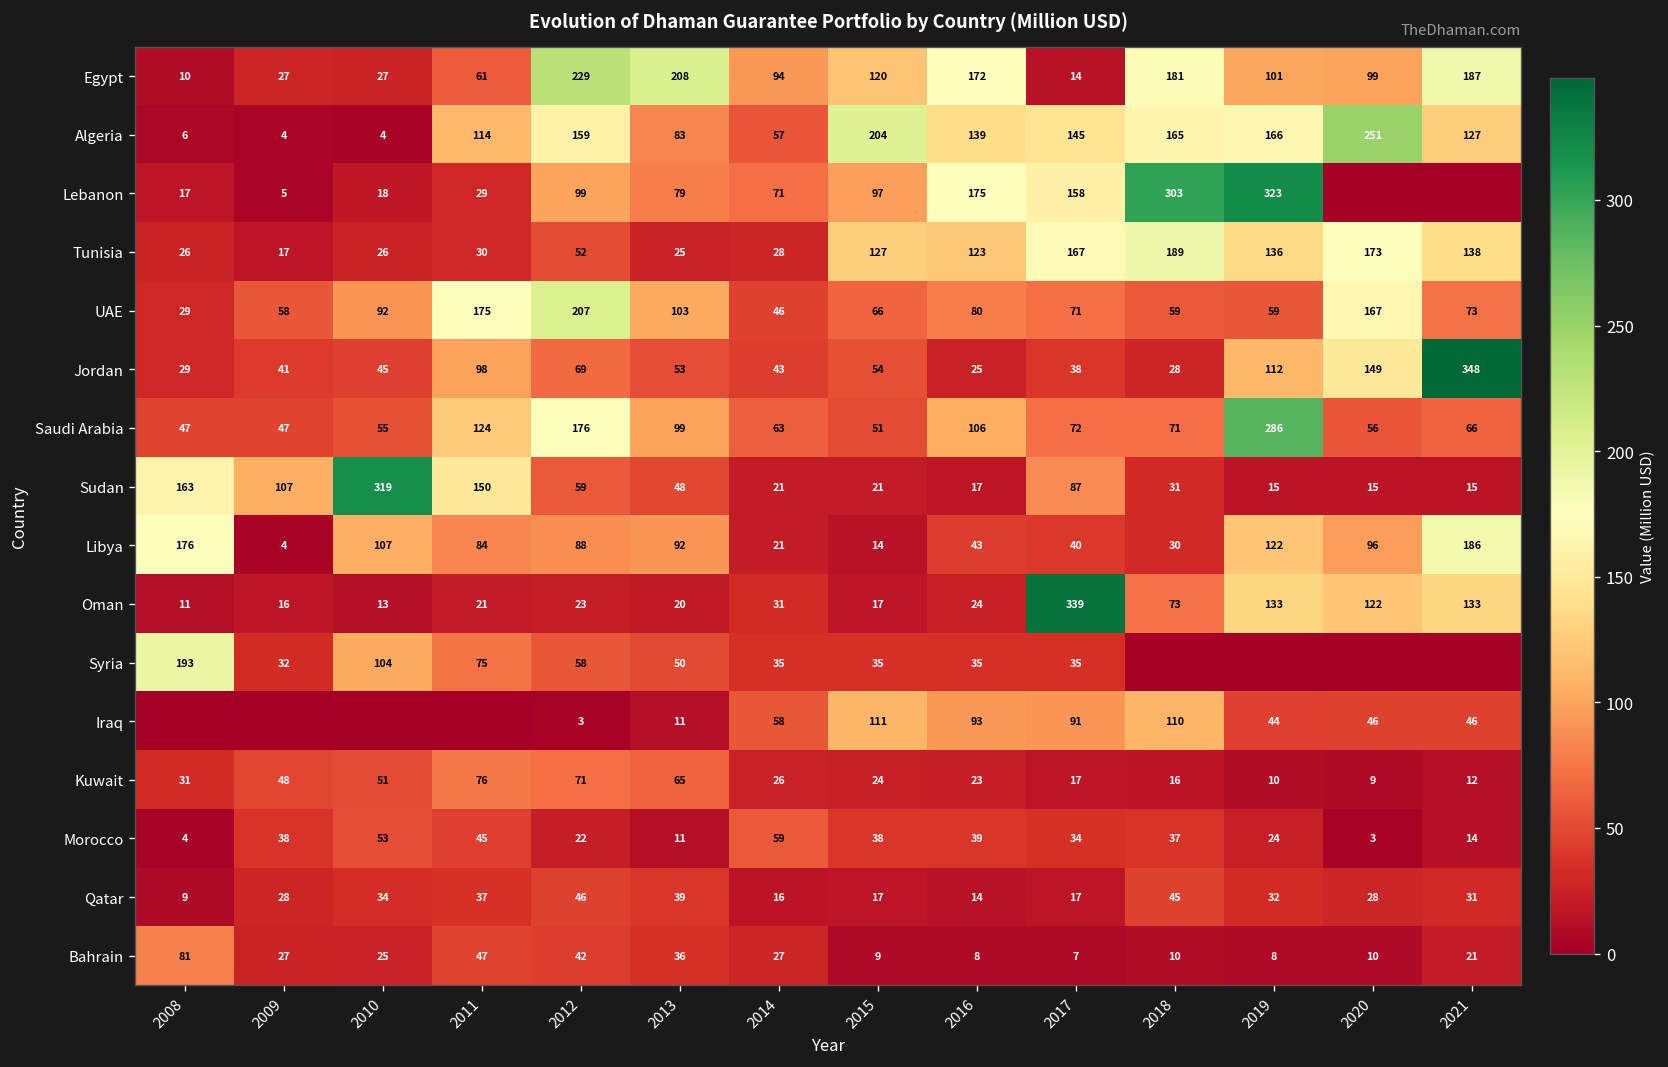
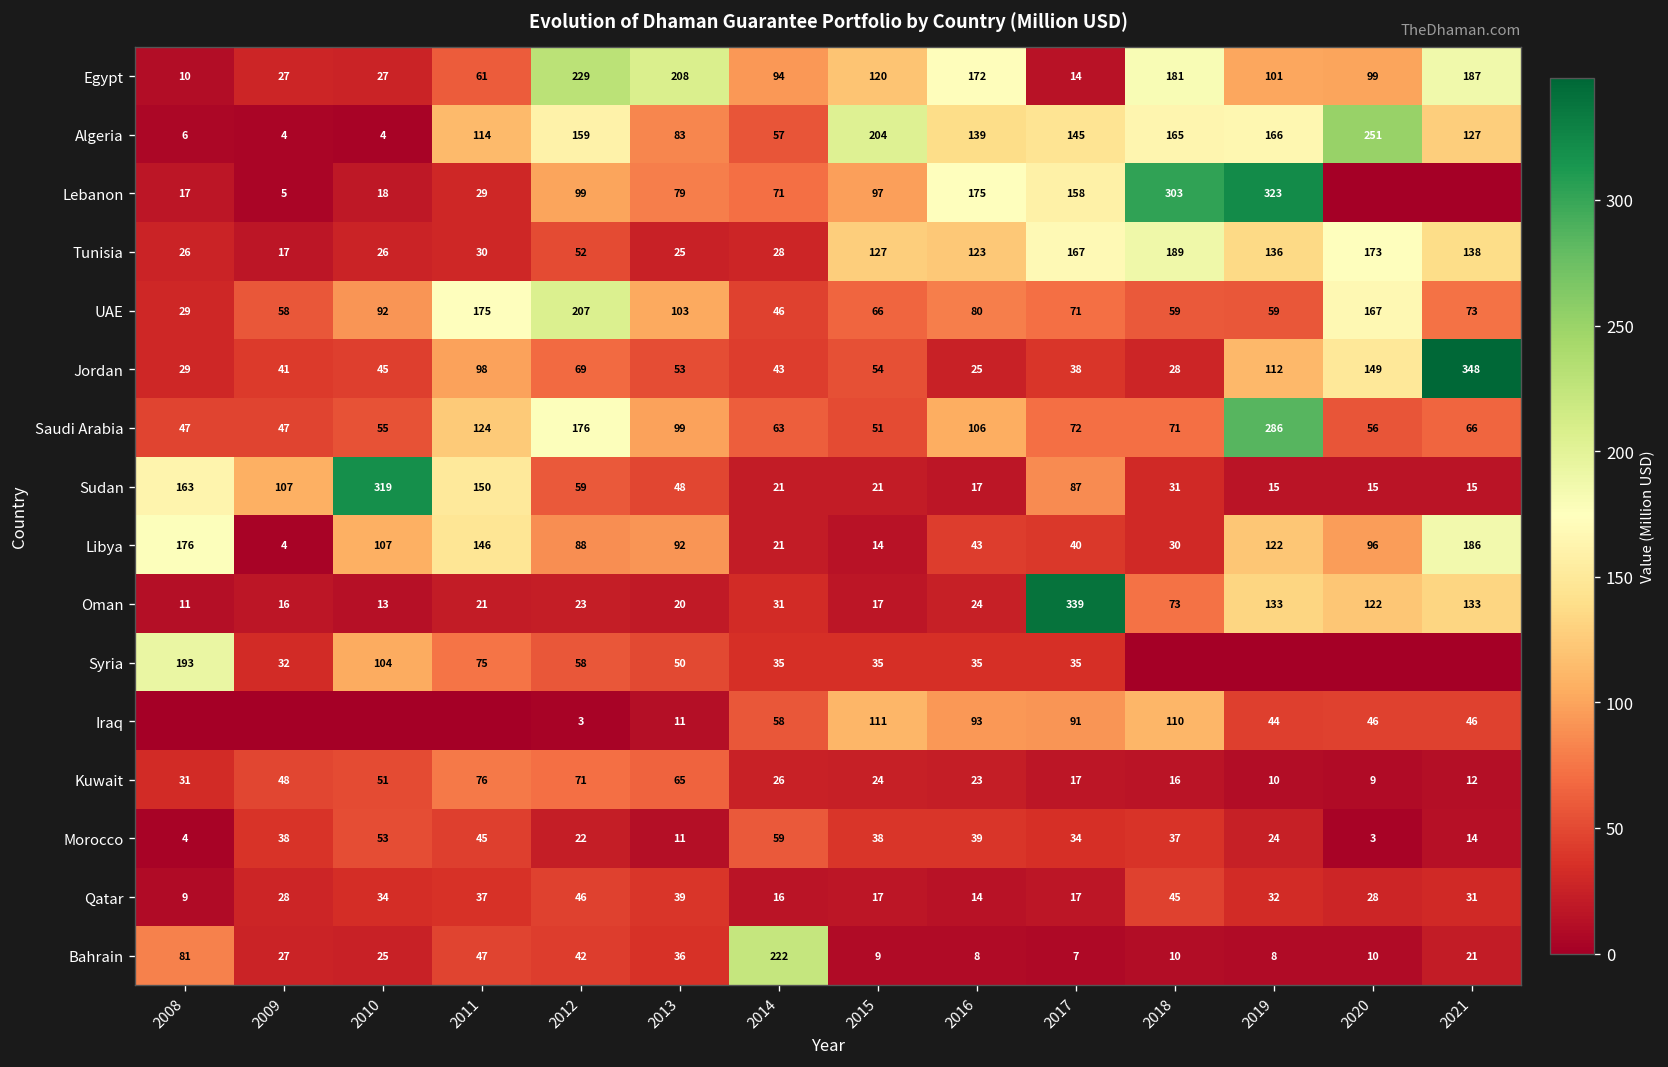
  {
    "Libya": {
      "2008": 176,
      "2009": 4,
      "2010": 107,
-     "2011": 84,
+     "2011": 146,
      "2012": 88,
      "2013": 92,
      "2014": 21,
      "2015": 14,
      "2016": 43,
      "2017": 40,
      "2018": 30,
      "2019": 122,
      "2020": 96,
      "2021": 186
    },
    "Bahrain": {
      "2008": 81,
      "2009": 27,
      "2010": 25,
      "2011": 47,
      "2012": 42,
      "2013": 36,
-     "2014": 27,
+     "2014": 222,
      "2015": 9,
      "2016": 8,
      "2017": 7,
      "2018": 10,
      "2019": 8,
      "2020": 10,
      "2021": 21
    }
  }
